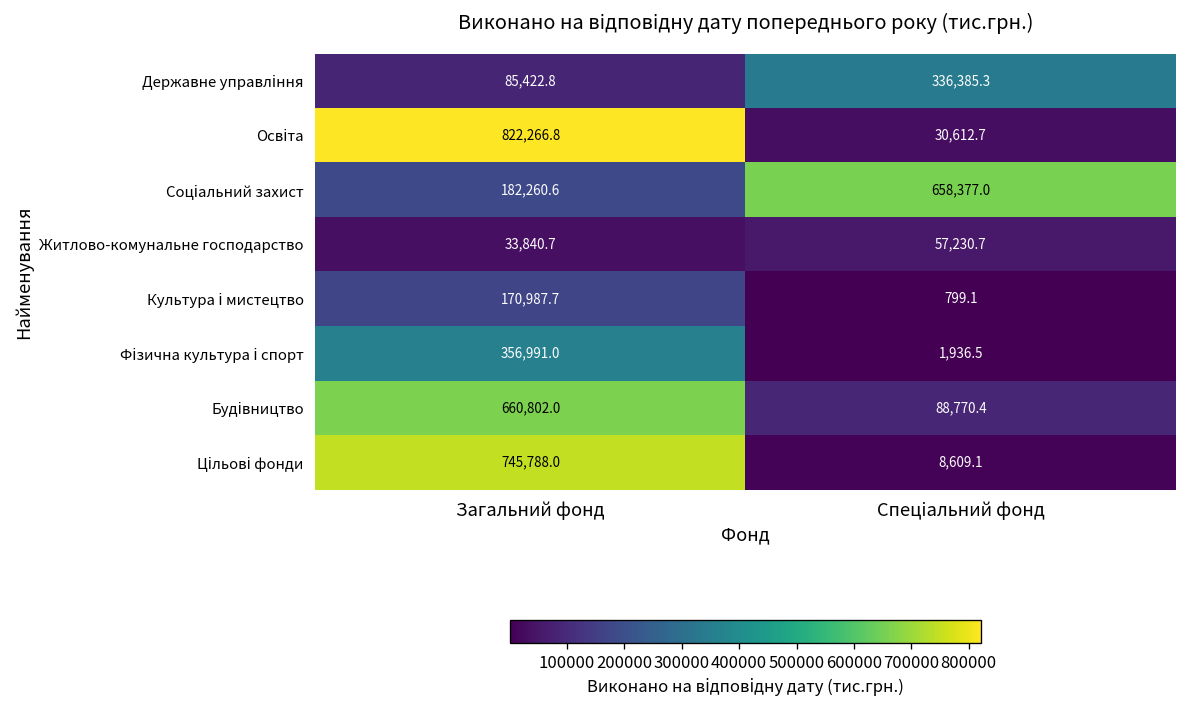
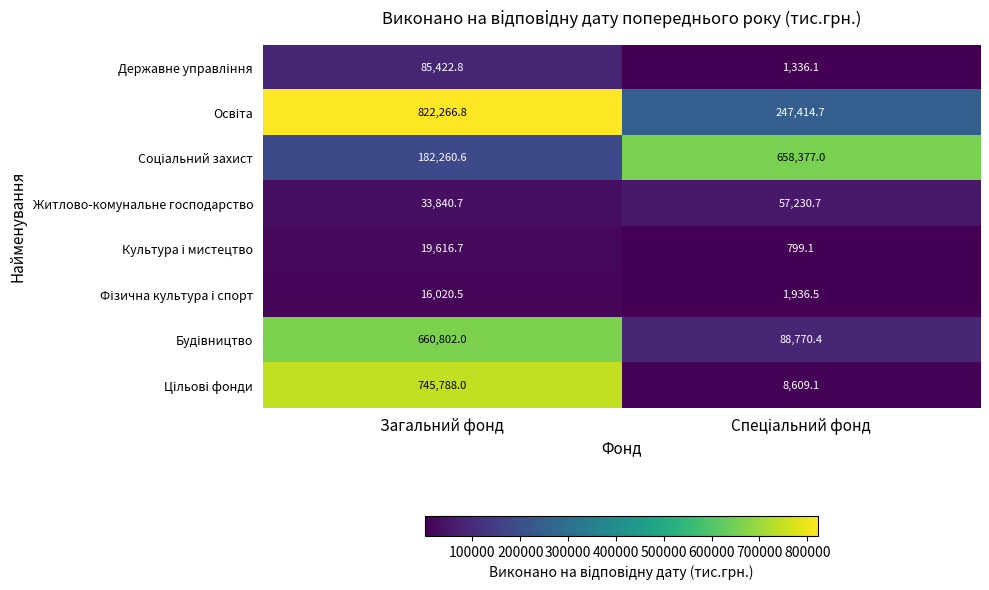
  {
    "Державне управління": {
      "Загальний фонд": "85,422.8",
-     "Спеціальний фонд": "336,385.3"
+     "Спеціальний фонд": "1,336.1"
    },
    "Освіта": {
      "Загальний фонд": "822,266.8",
-     "Спеціальний фонд": "30,612.7"
+     "Спеціальний фонд": "247,414.7"
    },
    "Соціальний захист": {
      "Загальний фонд": "182,260.6",
      "Спеціальний фонд": "658,377.0"
    },
    "Житлово-комунальне господарство": {
      "Загальний фонд": "33,840.7",
      "Спеціальний фонд": "57,230.7"
    },
    "Культура і мистецтво": {
-     "Загальний фонд": "170,987.7",
+     "Загальний фонд": "19,616.7",
      "Спеціальний фонд": "799.1"
    },
    "Фізична культура і спорт": {
-     "Загальний фонд": "356,991.0",
+     "Загальний фонд": "16,020.5",
      "Спеціальний фонд": "1,936.5"
    },
    "Будівництво": {
      "Загальний фонд": "660,802.0",
      "Спеціальний фонд": "88,770.4"
    },
    "Цільові фонди": {
      "Загальний фонд": "745,788.0",
      "Спеціальний фонд": "8,609.1"
    }
  }
